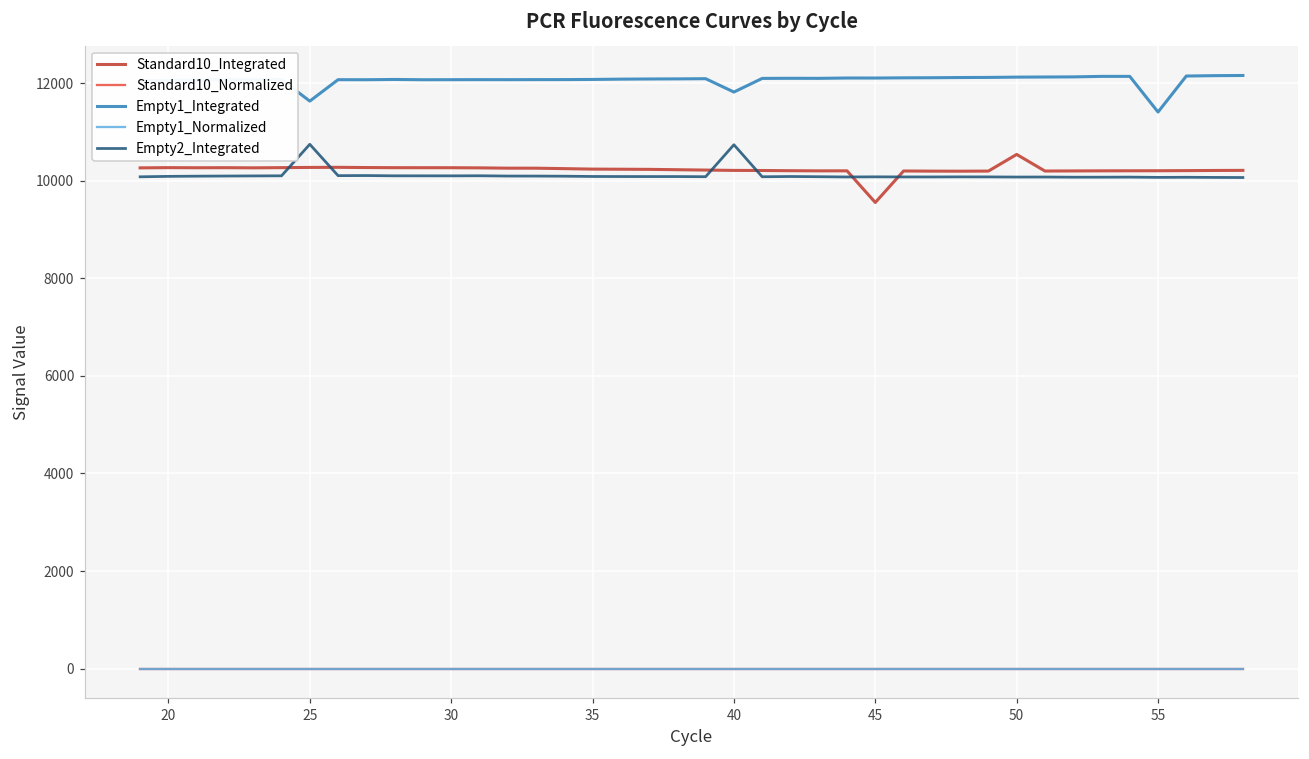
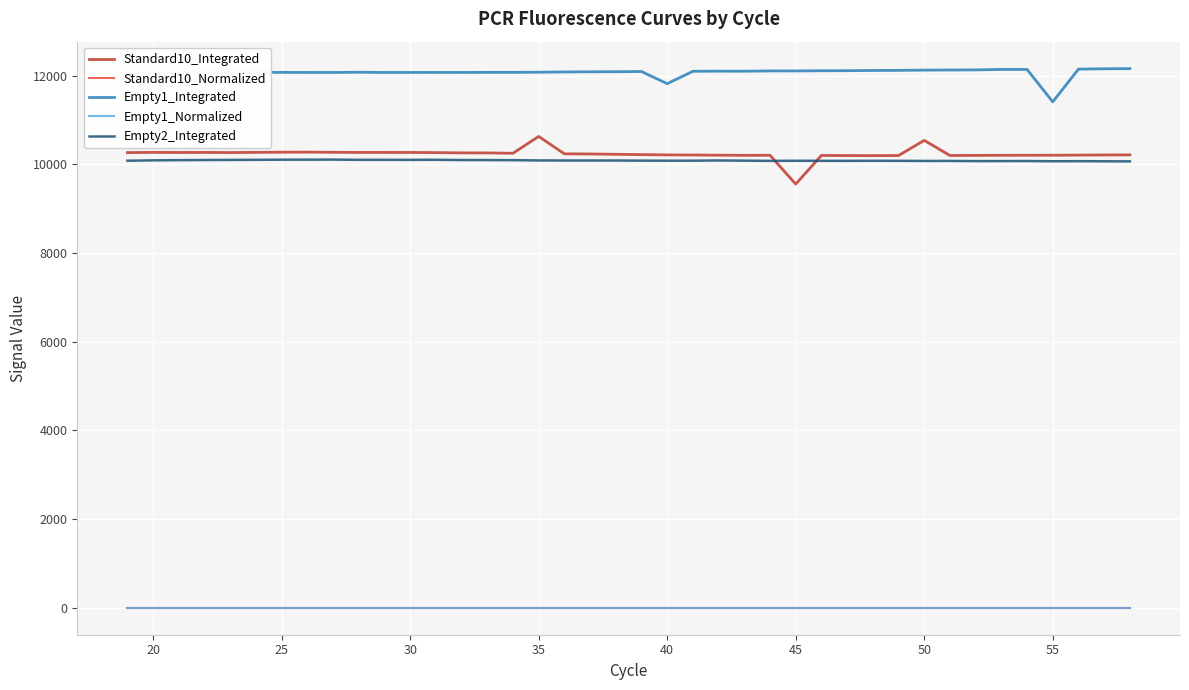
  {
    "Standard10_Integrated": {
      "20": 10300,
      "25": 10300,
      "30": 10300,
-     "35": 10200,
+     "35": 10600,
      "40": 10200,
      "45": 9600,
      "50": 10500,
      "55": 10200
    },
    "Empty1_Normalized": {
      "20": 0,
      "25": 0,
      "30": 0,
      "35": 0,
      "40": 0,
      "45": 0,
      "50": 0,
      "55": 0
    },
    "Empty1_Integrated": {
-     "25": 11600,
+     "25": 12100,
      "30": 12100,
      "35": 12100,
      "40": 11800,
      "45": 12100,
      "50": 12100,
      "55": 11400
    },
    "Empty2_Integrated": {
      "20": 10100,
-     "25": 10700,
+     "25": 10100,
      "30": 10100,
      "35": 10100,
-     "40": 10700,
+     "40": 10100,
      "45": 10100,
      "50": 10100,
      "55": 10100
    }
  }
